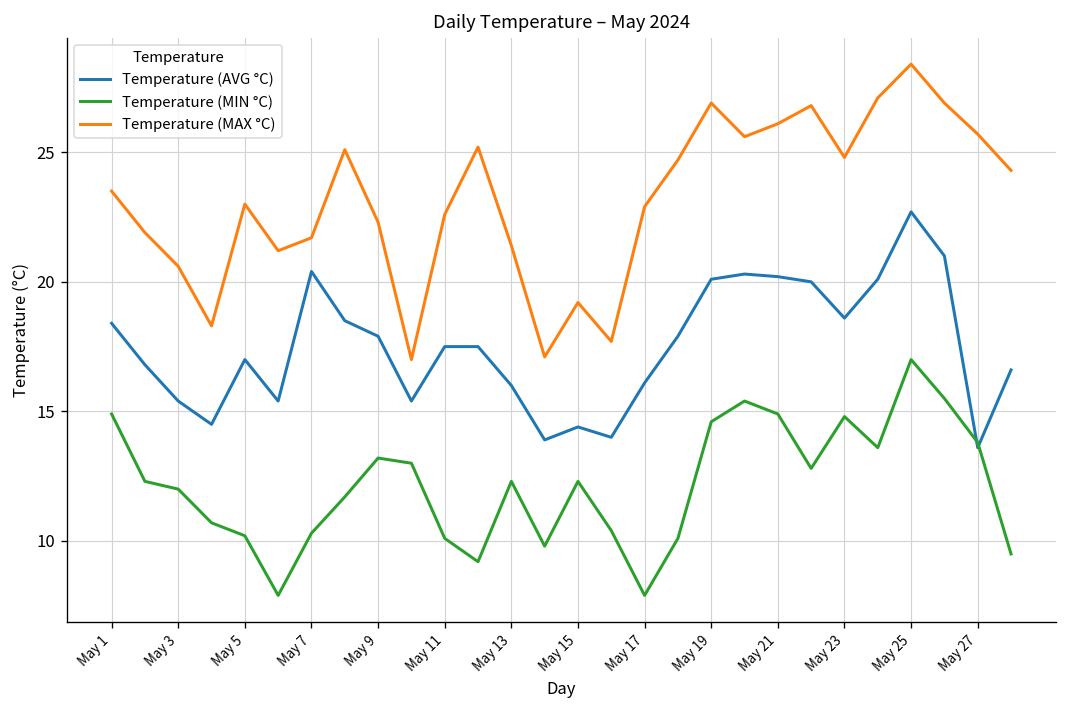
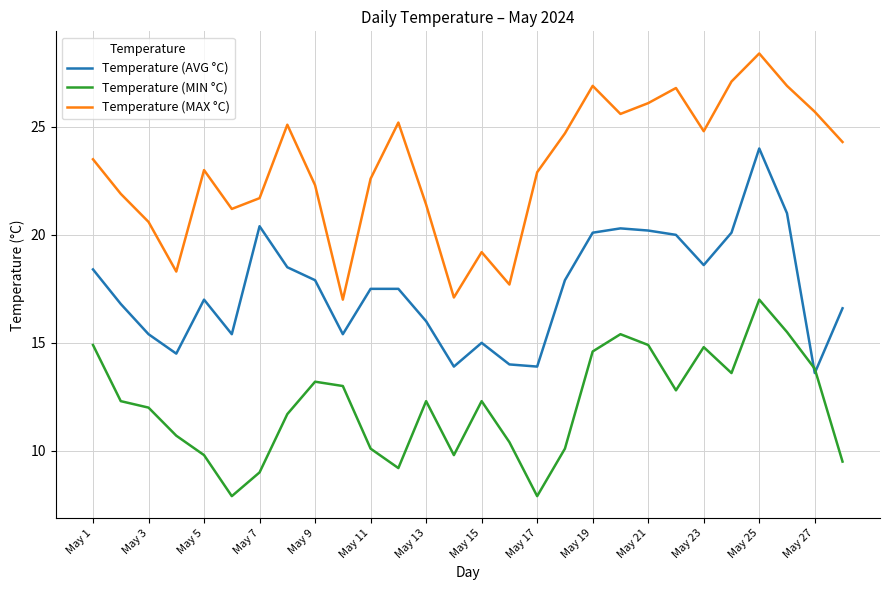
  {
    "Temperature (AVG °C)": {
      "May 1": 18.4,
      "May 3": 15.4,
      "May 5": 17.0,
      "May 7": 20.4,
      "May 9": 17.9,
      "May 11": 17.5,
      "May 13": 16.0,
-     "May 15": 14.4,
-     "May 17": 16.1,
+     "May 15": 15.0,
+     "May 17": 13.9,
      "May 19": 20.1,
      "May 21": 20.2,
      "May 23": 18.6,
-     "May 25": 22.7,
+     "May 25": 24.0,
      "May 27": 13.6
    },
    "Temperature (MIN °C)": {
      "May 1": 14.9,
      "May 3": 12.0,
-     "May 5": 10.2,
-     "May 7": 10.3,
+     "May 5": 9.8,
+     "May 7": 9.0,
      "May 9": 13.2,
      "May 11": 10.1,
      "May 13": 12.3,
      "May 15": 12.3,
      "May 17": 7.9,
      "May 19": 14.6,
      "May 21": 14.9,
      "May 23": 14.8,
      "May 25": 17.0,
      "May 27": 13.8
    },
    "Temperature (MAX °C)": {
      "May 1": 23.5,
      "May 3": 20.6,
      "May 5": 23.0,
      "May 7": 21.7,
      "May 9": 22.3,
      "May 11": 22.6,
      "May 13": 21.4,
      "May 15": 19.2,
      "May 17": 22.9,
      "May 19": 26.9,
      "May 21": 26.1,
      "May 23": 24.8,
      "May 25": 28.4,
      "May 27": 25.7
    }
  }
